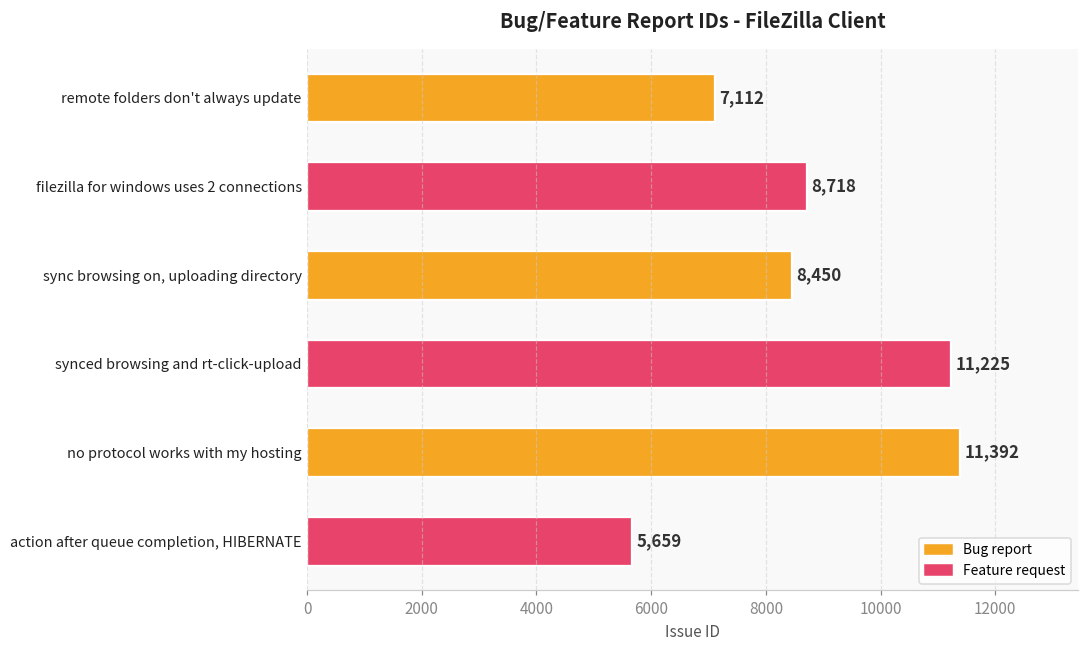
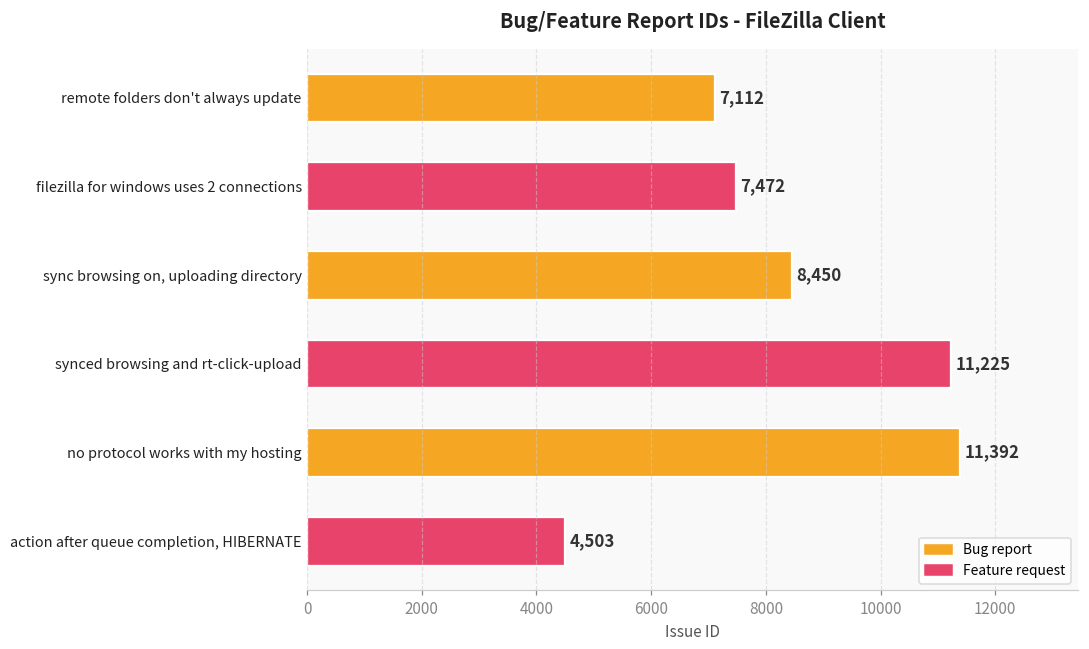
  {
    "remote folders don't always update": "7,112",
-   "filezilla for windows uses 2 connections": "8,718",
+   "filezilla for windows uses 2 connections": "7,472",
    "sync browsing on, uploading directory": "8,450",
    "synced browsing and rt-click-upload": "11,225",
    "no protocol works with my hosting": "11,392",
-   "action after queue completion, HIBERNATE": "5,659"
+   "action after queue completion, HIBERNATE": "4,503"
  }
